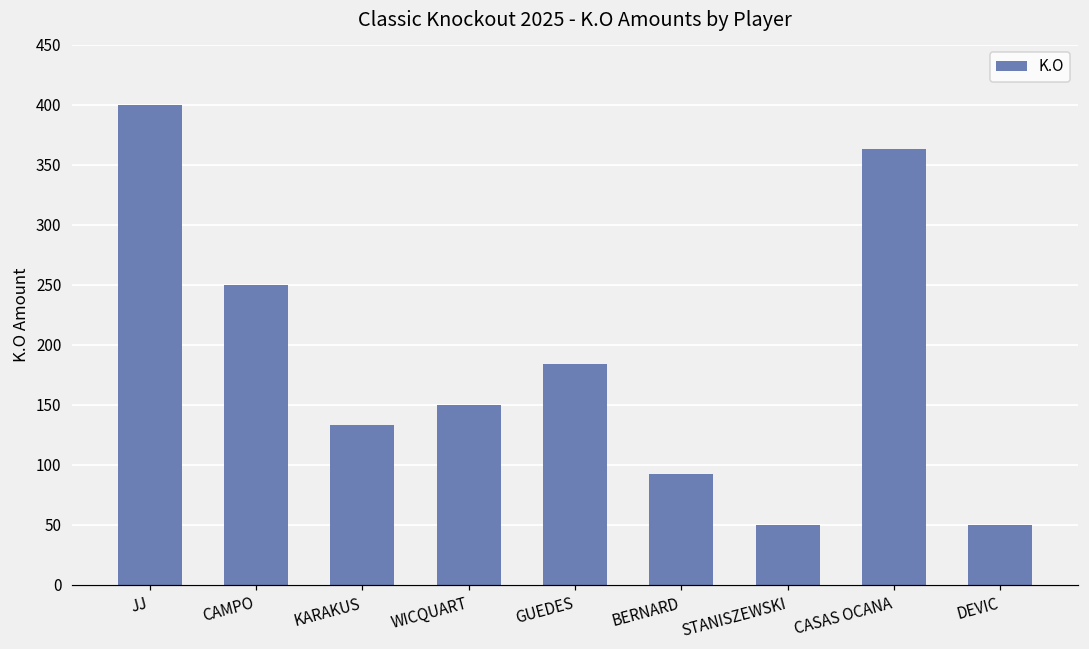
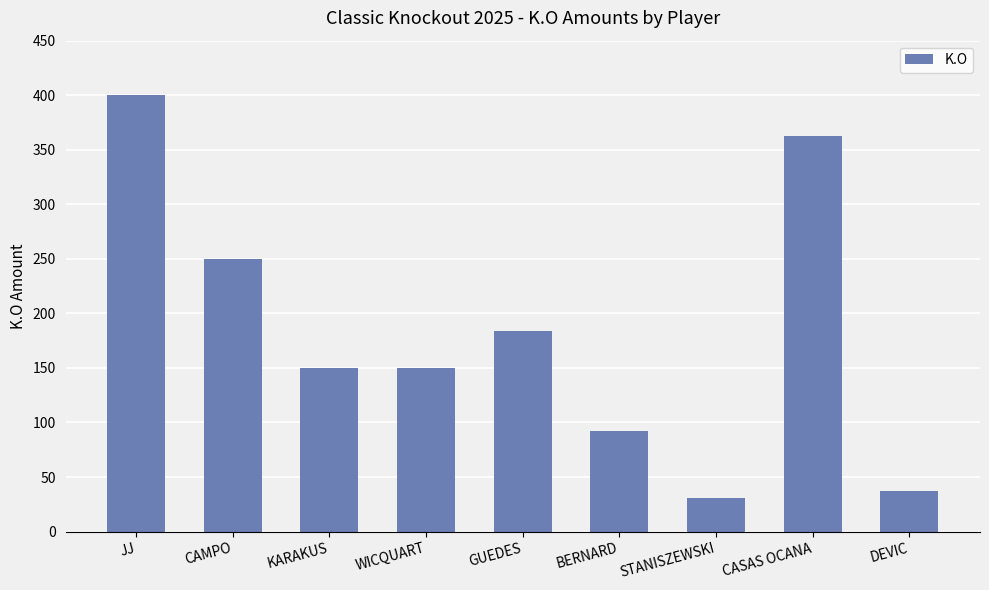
  {
    "JJ": 400,
    "CAMPO": 250,
-   "KARAKUS": 133,
+   "KARAKUS": 150,
    "WICQUART": 150,
    "GUEDES": 184,
    "BERNARD": 92,
-   "STANISZEWSKI": 50,
+   "STANISZEWSKI": 31,
    "CASAS OCANA": 363,
-   "DEVIC": 50
+   "DEVIC": 37
  }
